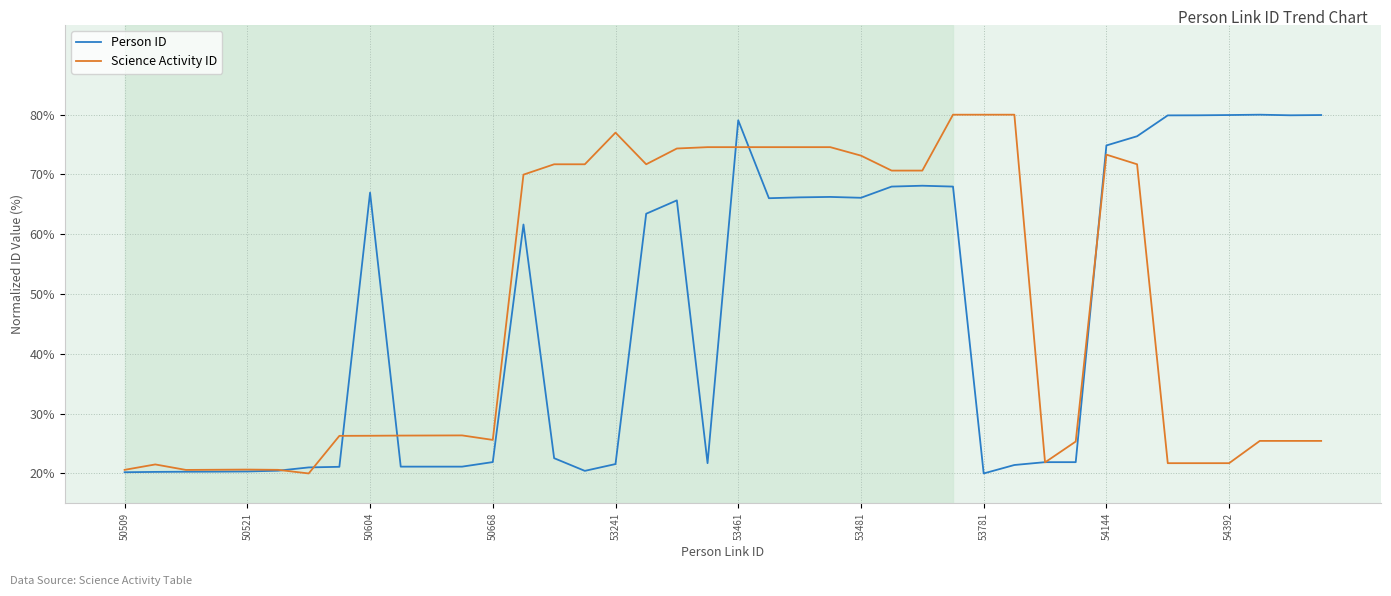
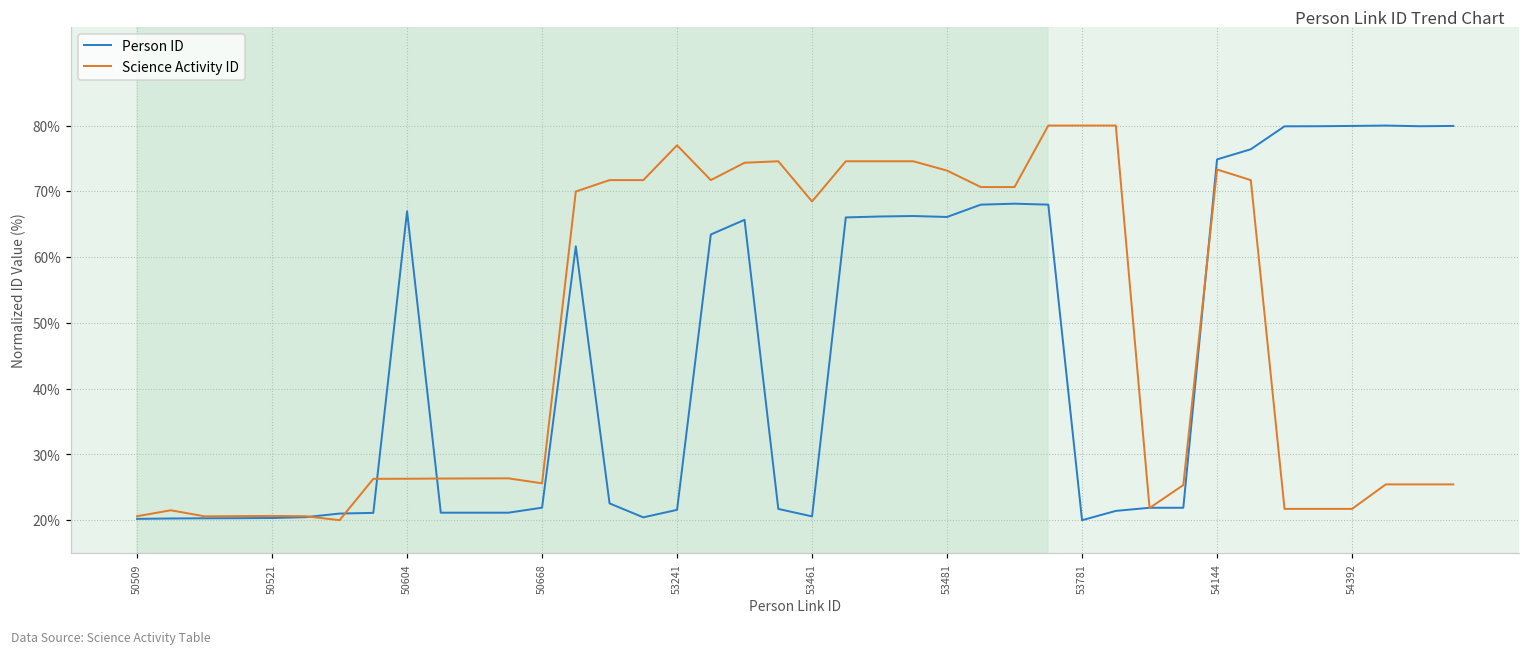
  {
    "Person ID": {
      "50604": "67%",
      "50668": "22%",
      "53241": "22%",
-     "53461": "79%",
+     "53461": "21%",
      "53481": "66%",
      "53781": "20%",
      "54144": "75%",
      "54392": "80%"
    },
    "Science Activity ID": {
      "50604": "26%",
      "50668": "26%",
      "53241": "77%",
-     "53461": "75%",
+     "53461": "68%",
      "53481": "73%",
      "53781": "80%",
      "54144": "73%",
      "54392": "22%"
    }
  }
